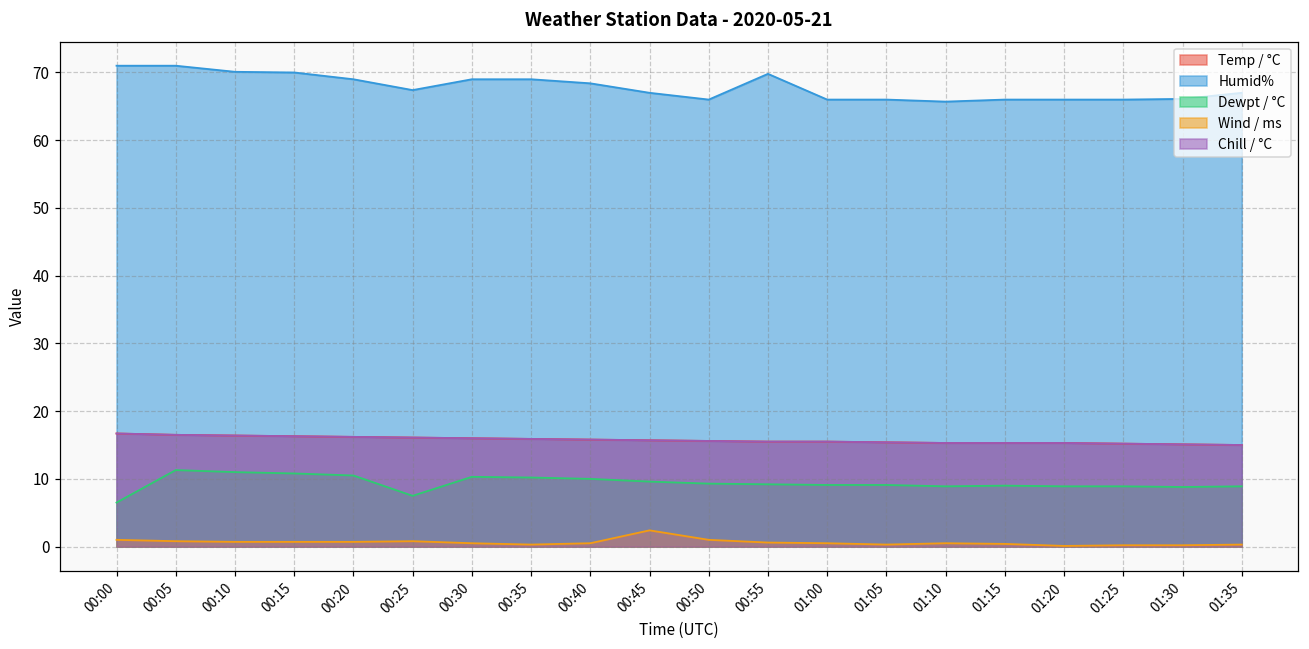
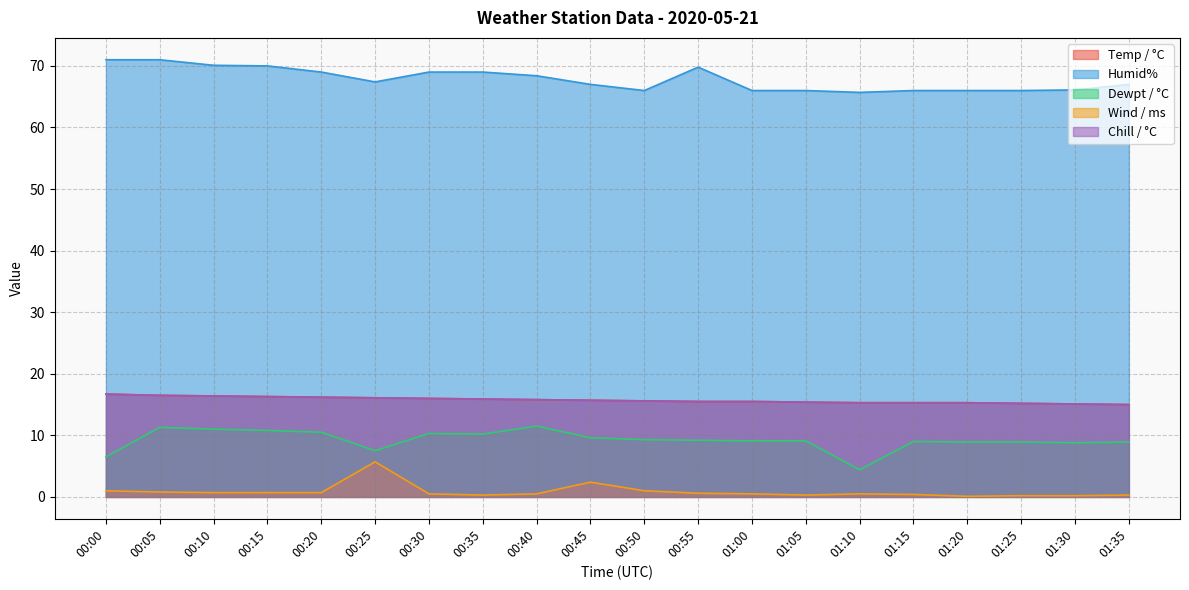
  {
    "Chill / °C": {
      "00:00": 17,
      "00:05": 17,
      "00:10": 16,
      "00:15": 16,
      "00:20": 16,
      "00:25": 16,
      "00:30": 16,
      "00:35": 16,
      "00:40": 16,
      "00:45": 16,
      "00:50": 16,
      "00:55": 16,
      "01:00": 16,
      "01:05": 15,
      "01:10": 15,
      "01:15": 15,
      "01:20": 15,
      "01:25": 15,
      "01:30": 15,
      "01:35": 15
    },
    "Humid%": {
      "00:00": 71,
      "00:05": 71,
      "00:10": 70,
      "00:15": 70,
      "00:20": 69,
      "00:25": 67,
      "00:30": 69,
      "00:35": 69,
      "00:40": 68,
      "00:45": 67,
      "00:50": 66,
      "00:55": 70,
      "01:00": 66,
      "01:05": 66,
      "01:10": 66,
      "01:15": 66,
      "01:20": 66,
      "01:25": 66
    },
    "Dewpt / °C": {
      "00:00": 7,
      "00:05": 11,
      "00:10": 11,
      "00:15": 11,
      "00:20": 11,
      "00:25": 8,
      "00:30": 10,
      "00:35": 10,
-     "00:40": 10,
+     "00:40": 12,
      "00:45": 10,
      "00:50": 9,
      "00:55": 9,
      "01:00": 9,
      "01:05": 9,
-     "01:10": 9,
+     "01:10": 4,
      "01:15": 9,
      "01:20": 9,
      "01:25": 9,
      "01:30": 9,
      "01:35": 9
    },
    "Wind / ms": {
      "00:00": 1,
      "00:05": 1,
      "00:10": 1,
      "00:15": 1,
      "00:20": 1,
-     "00:25": 1,
+     "00:25": 6,
      "00:30": 1,
      "00:35": 0,
      "00:40": 1,
      "00:45": 2,
      "00:50": 1,
      "00:55": 1,
      "01:00": 1,
      "01:05": 0,
      "01:10": 1,
      "01:15": 0,
      "01:20": 0,
      "01:25": 0,
      "01:30": 0,
      "01:35": 0
    }
  }
